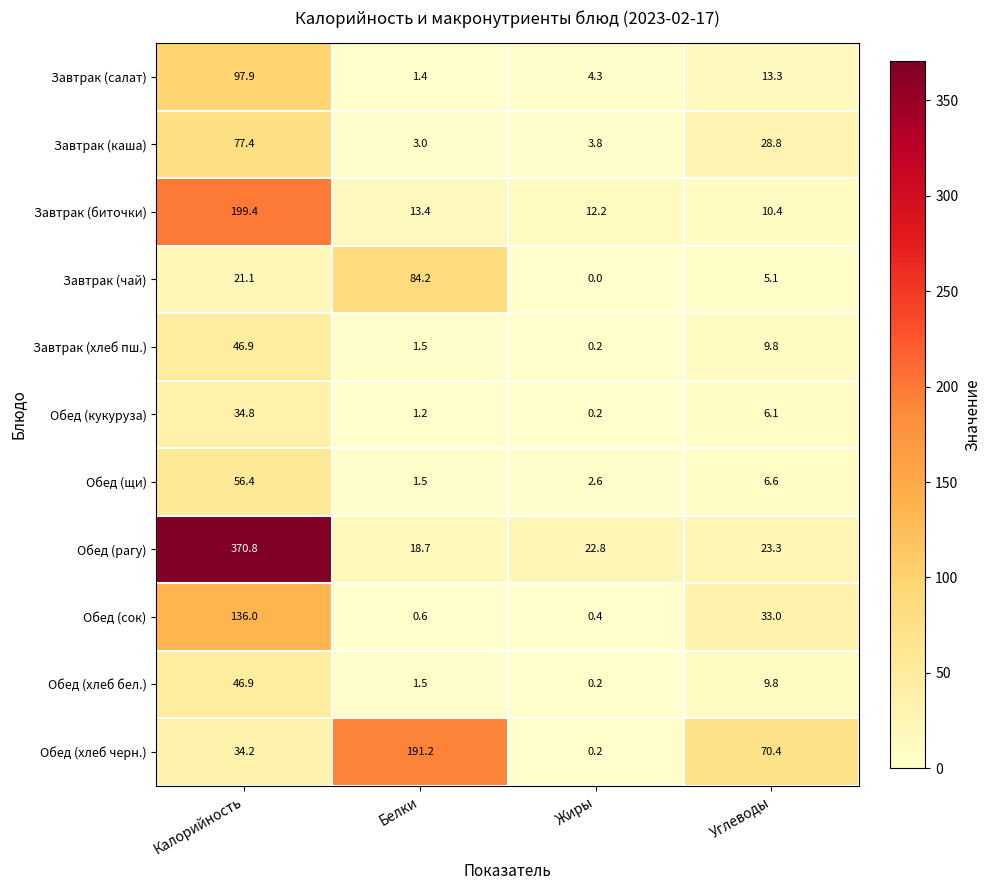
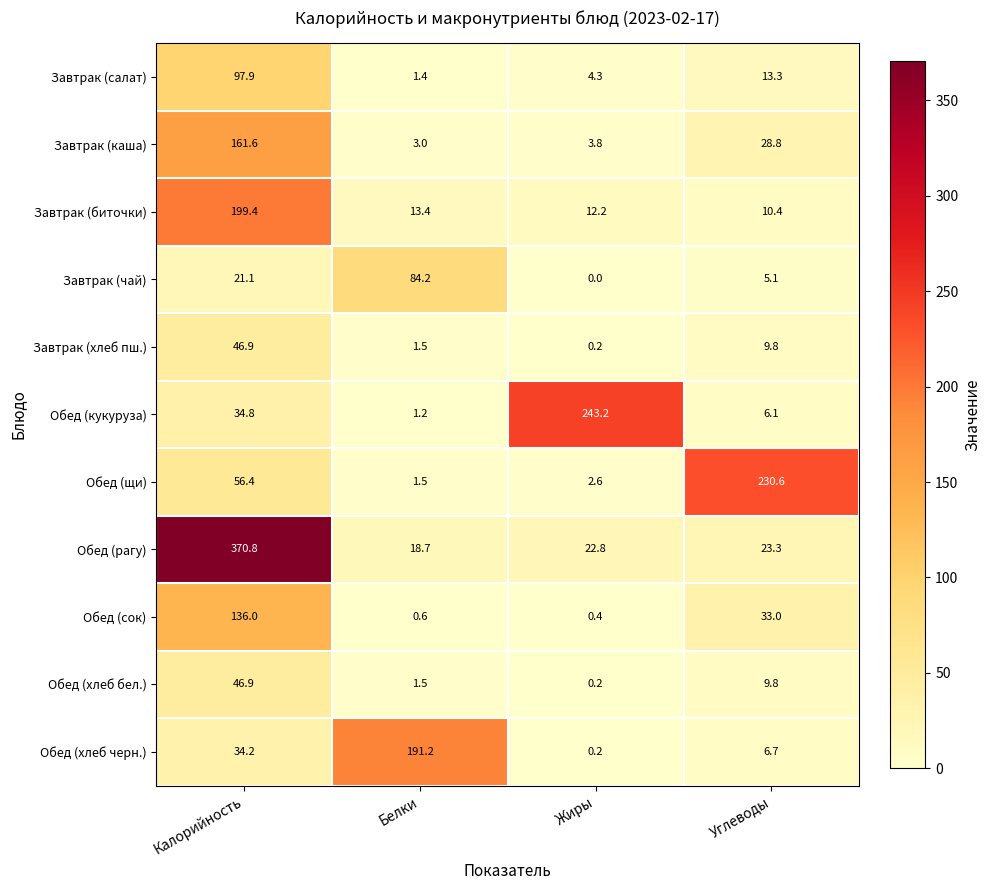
  {
    "Завтрак (салат)": {
      "Калорийность": 97.9,
      "Белки": 1.4,
      "Жиры": 4.3,
      "Углеводы": 13.3
    },
    "Завтрак (каша)": {
-     "Калорийность": 77.4,
+     "Калорийность": 161.6,
      "Белки": 3.0,
      "Жиры": 3.8,
      "Углеводы": 28.8
    },
    "Завтрак (биточки)": {
      "Калорийность": 199.4,
      "Белки": 13.4,
      "Жиры": 12.2,
      "Углеводы": 10.4
    },
    "Завтрак (чай)": {
      "Калорийность": 21.1,
      "Белки": 84.2,
      "Жиры": 0.0,
      "Углеводы": 5.1
    },
    "Завтрак (хлеб пш.)": {
      "Калорийность": 46.9,
      "Белки": 1.5,
      "Жиры": 0.2,
      "Углеводы": 9.8
    },
    "Обед (кукуруза)": {
      "Калорийность": 34.8,
      "Белки": 1.2,
-     "Жиры": 0.2,
+     "Жиры": 243.2,
      "Углеводы": 6.1
    },
    "Обед (щи)": {
      "Калорийность": 56.4,
      "Белки": 1.5,
      "Жиры": 2.6,
-     "Углеводы": 6.6
+     "Углеводы": 230.6
    },
    "Обед (рагу)": {
      "Калорийность": 370.8,
      "Белки": 18.7,
      "Жиры": 22.8,
      "Углеводы": 23.3
    },
    "Обед (сок)": {
      "Калорийность": 136.0,
      "Белки": 0.6,
      "Жиры": 0.4,
      "Углеводы": 33.0
    },
    "Обед (хлеб бел.)": {
      "Калорийность": 46.9,
      "Белки": 1.5,
      "Жиры": 0.2,
      "Углеводы": 9.8
    },
    "Обед (хлеб черн.)": {
      "Калорийность": 34.2,
      "Белки": 191.2,
      "Жиры": 0.2,
-     "Углеводы": 70.4
+     "Углеводы": 6.7
    }
  }
